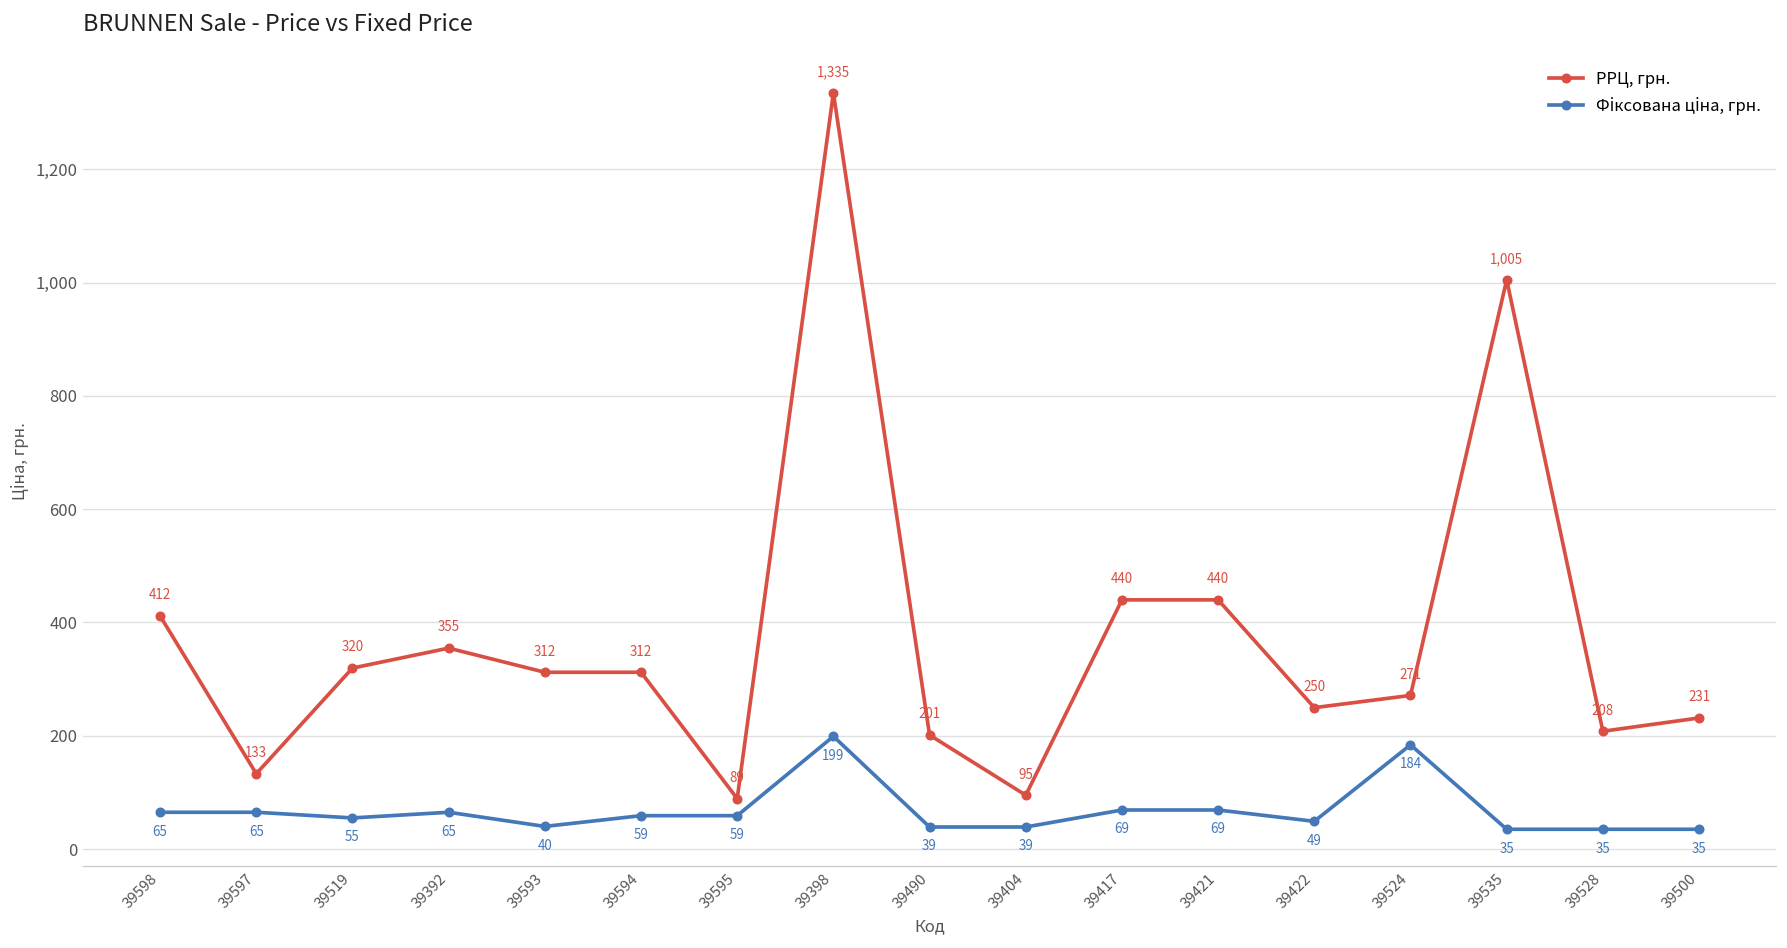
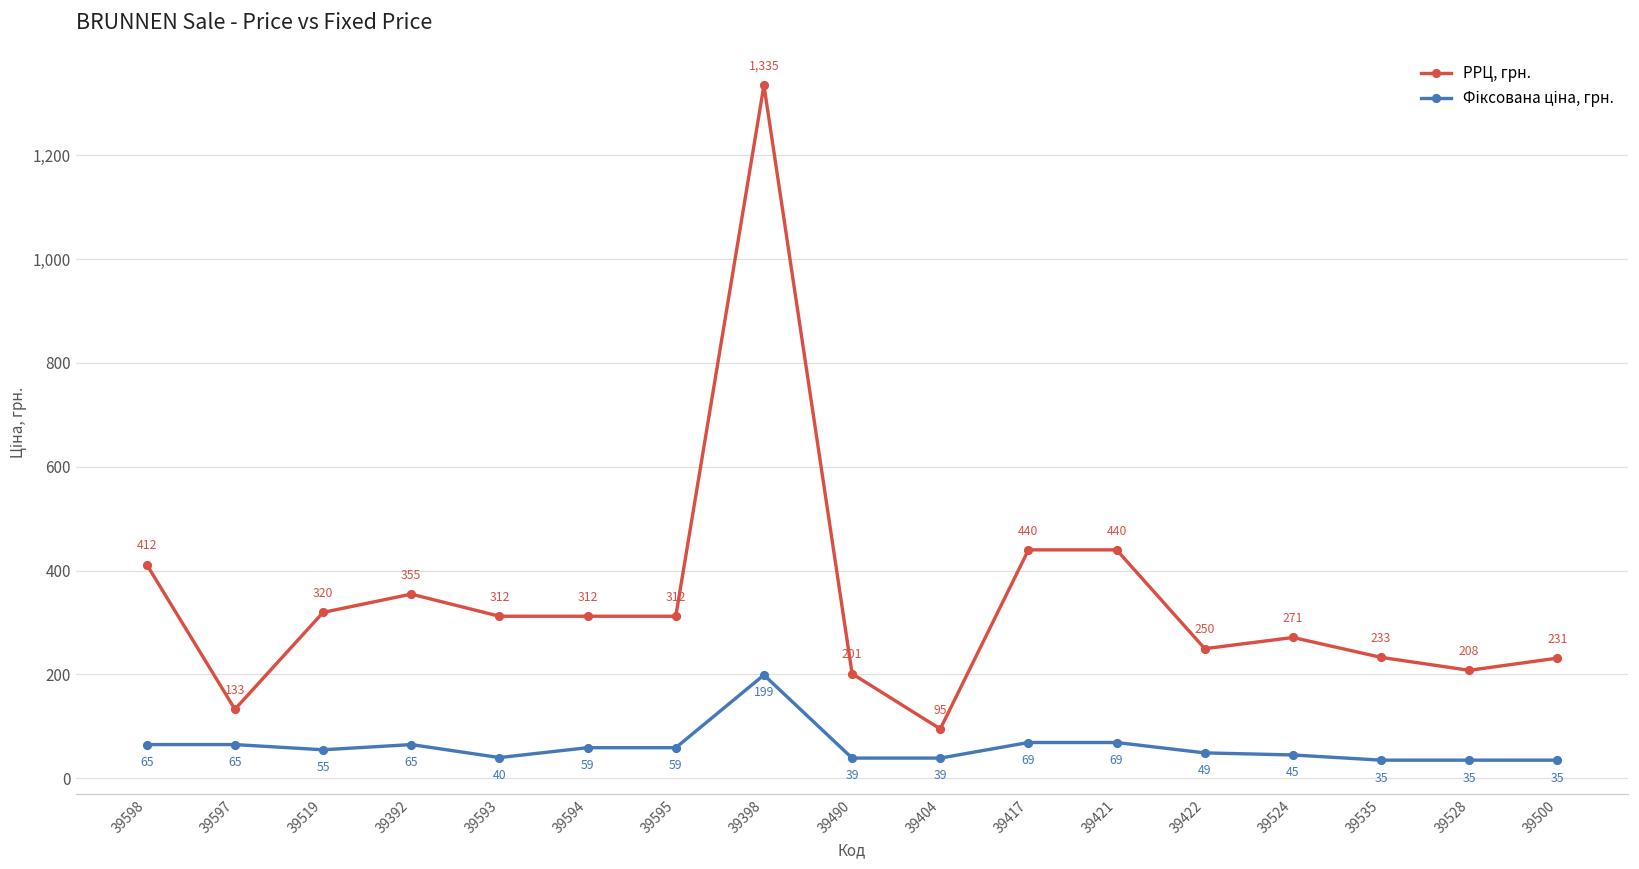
  {
    "РРЦ, грн.": {
      "39598": "412",
      "39597": "133",
      "39519": "320",
      "39392": "355",
      "39593": "312",
      "39594": "312",
-     "39595": "89",
+     "39595": "312",
      "39398": "1,335",
      "39490": "201",
      "39404": "95",
      "39417": "440",
      "39421": "440",
      "39422": "250",
      "39524": "271",
-     "39535": "1,005",
+     "39535": "233",
      "39528": "208",
      "39500": "231"
    },
    "Фіксована ціна, грн.": {
      "39598": "65",
      "39597": "65",
      "39519": "55",
      "39392": "65",
      "39593": "40",
      "39594": "59",
      "39595": "59",
      "39398": "199",
      "39490": "39",
      "39404": "39",
      "39417": "69",
      "39421": "69",
      "39422": "49",
-     "39524": "184",
+     "39524": "45",
      "39535": "35",
      "39528": "35",
      "39500": "35"
    }
  }
